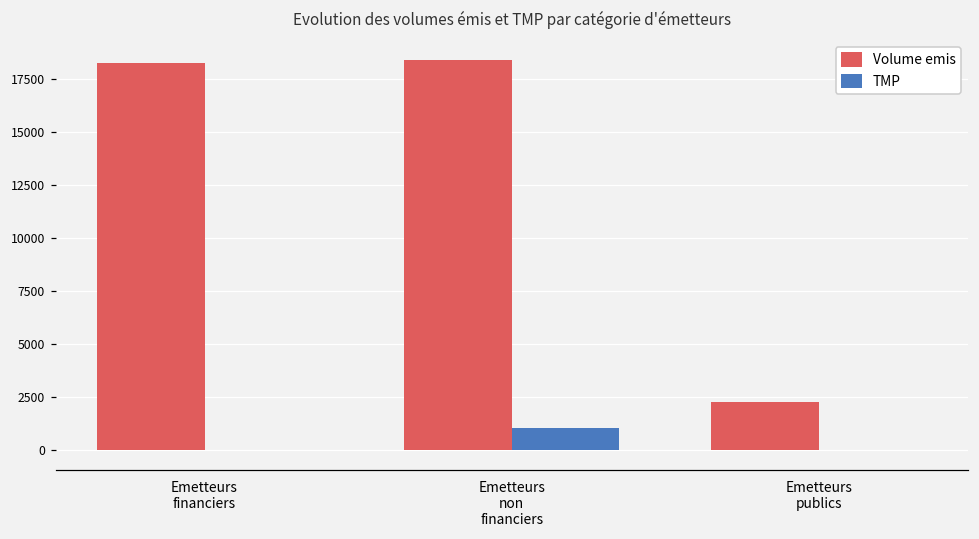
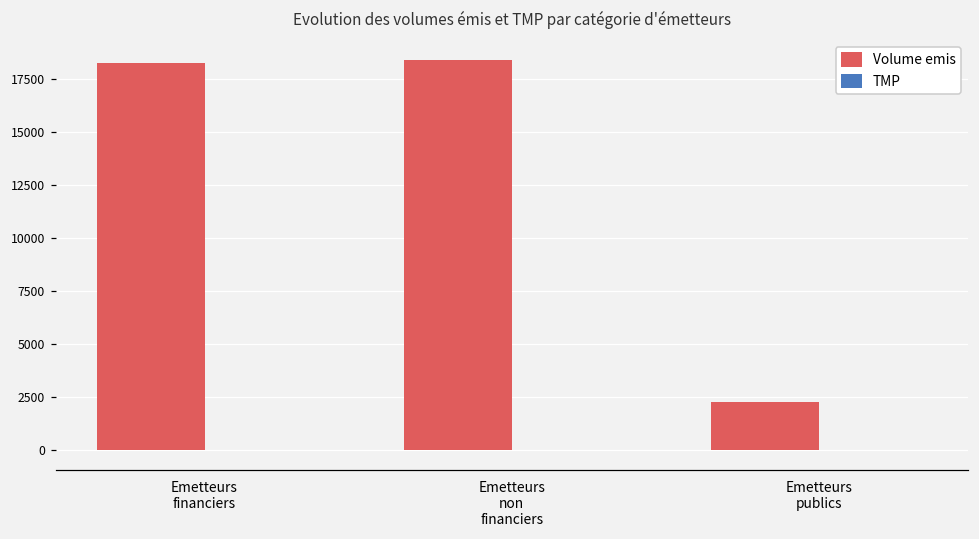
  {
    "Volume emis": {
      "Emetteurs financiers": 18300,
      "Emetteurs non financiers": 18400,
      "Emetteurs publics": 2300
    },
    "TMP": {
-     "Emetteurs non financiers": 1000
+     "Emetteurs non financiers": 0
    }
  }
